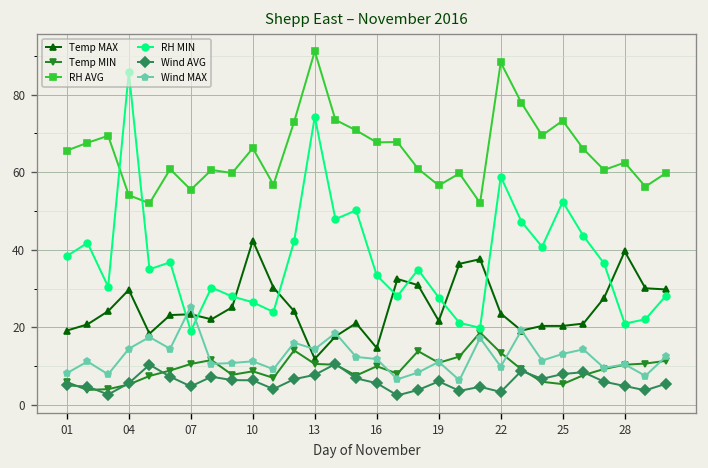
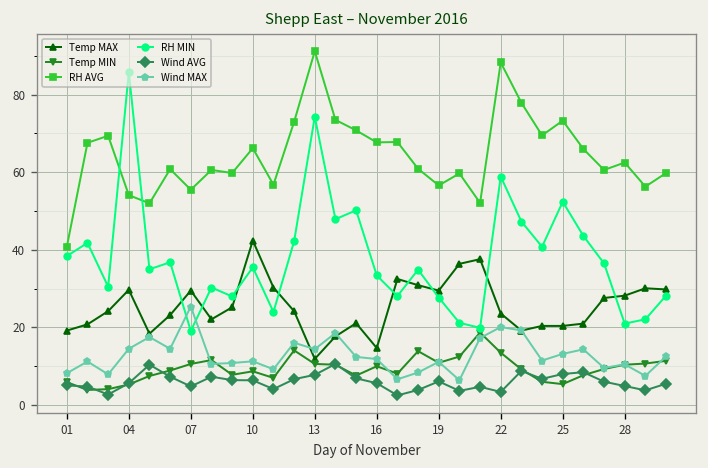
  {
    "Temp MAX": {
      "01": 19,
      "04": 30,
-     "07": 23,
+     "07": 30,
      "10": 42,
      "13": 12,
      "16": 15,
-     "19": 22,
+     "19": 30,
      "22": 24,
      "25": 20,
-     "28": 40
+     "28": 28
    },
    "RH AVG": {
-     "01": 66,
+     "01": 41,
      "04": 54,
      "07": 56,
      "10": 66,
      "13": 91,
      "16": 68,
      "19": 57,
      "22": 88,
      "25": 73,
      "28": 63
    },
    "RH MIN": {
      "01": 38,
      "07": 19,
-     "10": 27,
+     "10": 36,
      "13": 74,
      "16": 33,
      "19": 28,
      "22": 59,
      "25": 52,
      "28": 21
    },
    "Wind MAX": {
      "01": 8,
      "04": 15,
      "07": 25,
      "10": 11,
      "13": 14,
      "16": 12,
-     "22": 10,
+     "22": 20,
      "25": 13
    }
  }
